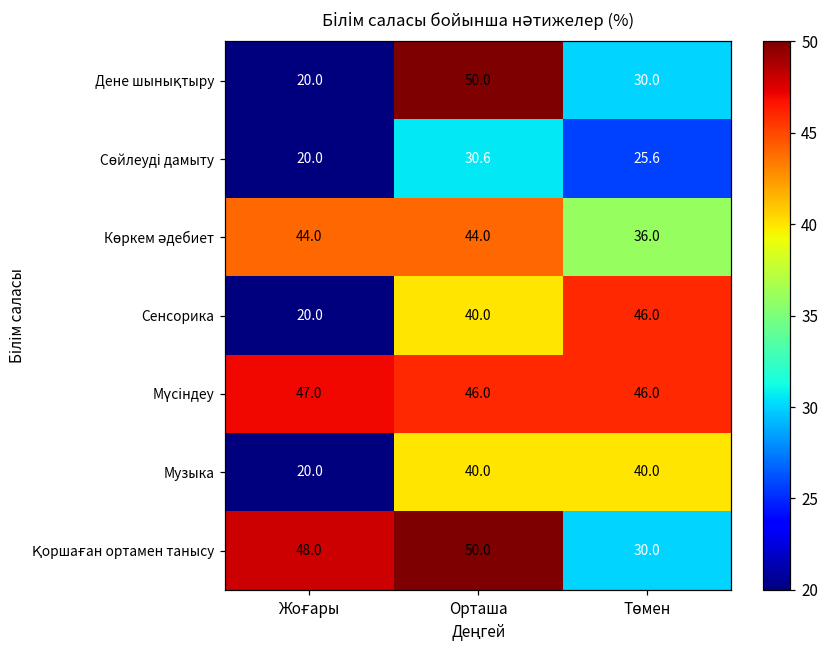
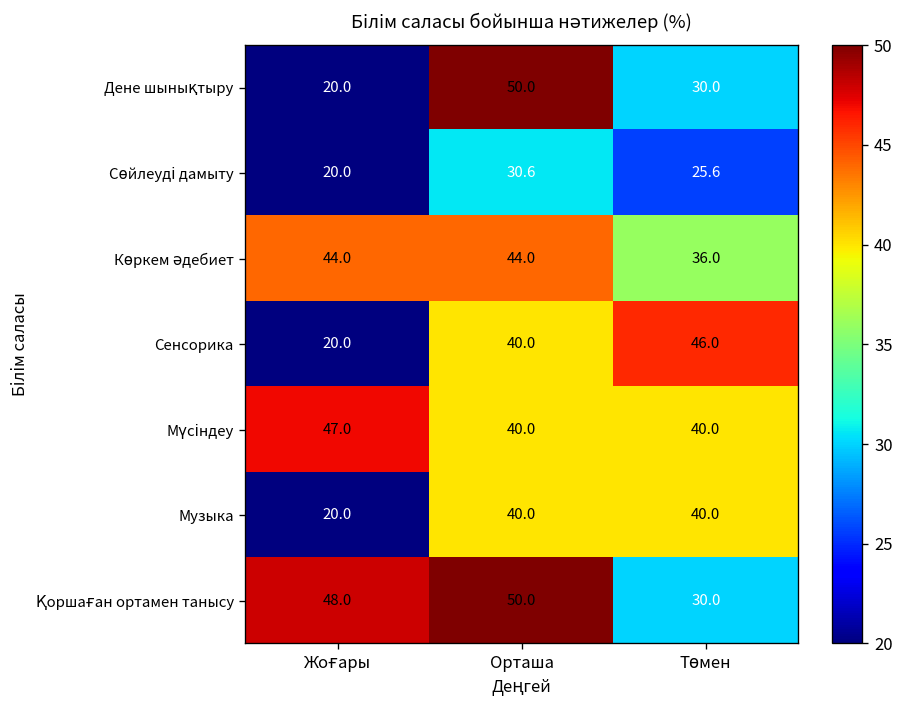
  {
    "Дене шынықтыру": {
      "Жоғары": 20.0,
      "Орташа": 50.0,
      "Төмен": 30.0
    },
    "Сөйлеуді дамыту": {
      "Жоғары": 20.0,
      "Орташа": 30.6,
      "Төмен": 25.6
    },
    "Көркем әдебиет": {
      "Жоғары": 44.0,
      "Орташа": 44.0,
      "Төмен": 36.0
    },
    "Сенсорика": {
      "Жоғары": 20.0,
      "Орташа": 40.0,
      "Төмен": 46.0
    },
    "Мүсіндеу": {
      "Жоғары": 47.0,
-     "Орташа": 46.0,
-     "Төмен": 46.0
+     "Орташа": 40.0,
+     "Төмен": 40.0
    },
    "Музыка": {
      "Жоғары": 20.0,
      "Орташа": 40.0,
      "Төмен": 40.0
    },
    "Қоршаған ортамен танысу": {
      "Жоғары": 48.0,
      "Орташа": 50.0,
      "Төмен": 30.0
    }
  }
